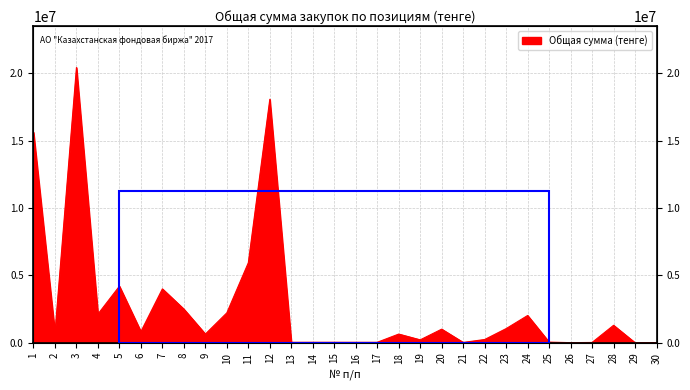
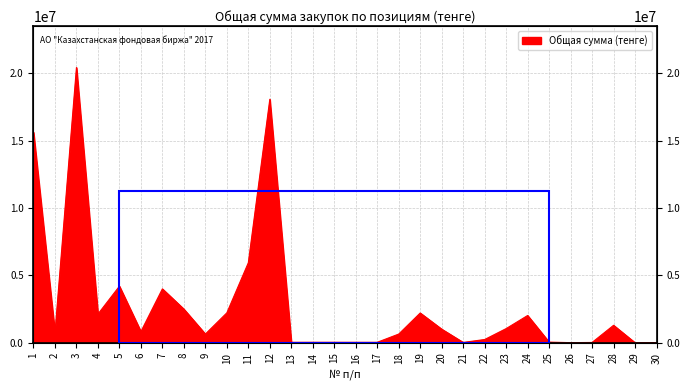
  {
    "1": 15600000,
    "2": 700000,
    "4": 2100000,
    "5": 4200000,
    "6": 800000,
    "7": 4000000,
    "8": 2500000,
    "9": 700000,
    "10": 2200000,
    "11": 5900000,
    "12": 18100000,
    "13": 0,
    "14": 0,
    "15": 0,
    "16": 0,
    "17": 0,
    "18": 700000,
-   "19": 200000,
+   "19": 2200000,
    "20": 1000000,
    "21": 0,
    "22": 200000,
    "23": 1100000,
    "24": 2000000,
    "25": 100000,
    "26": 0,
    "27": 0,
    "28": 1300000,
    "29": 0,
    "30": 0
  }
